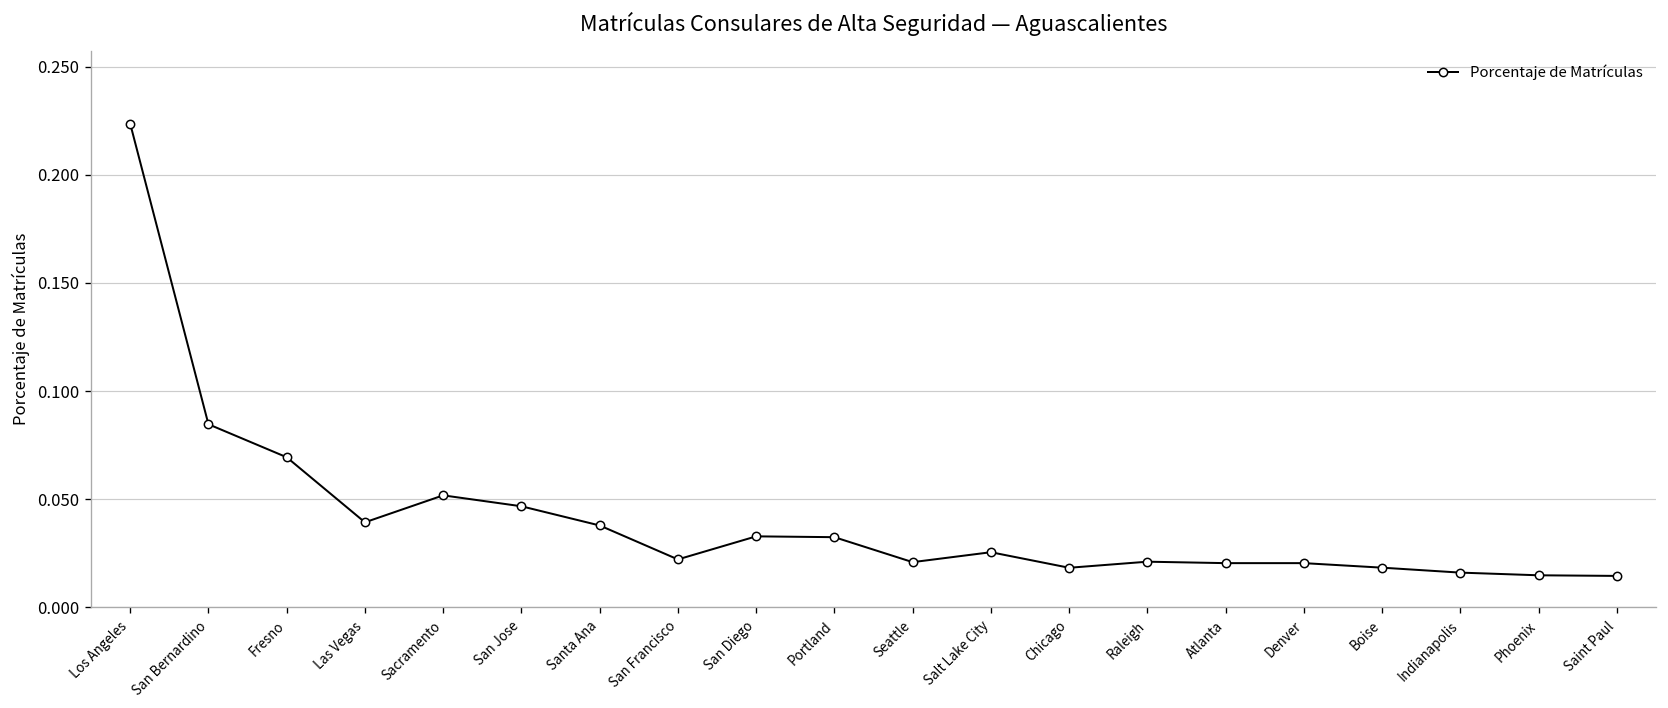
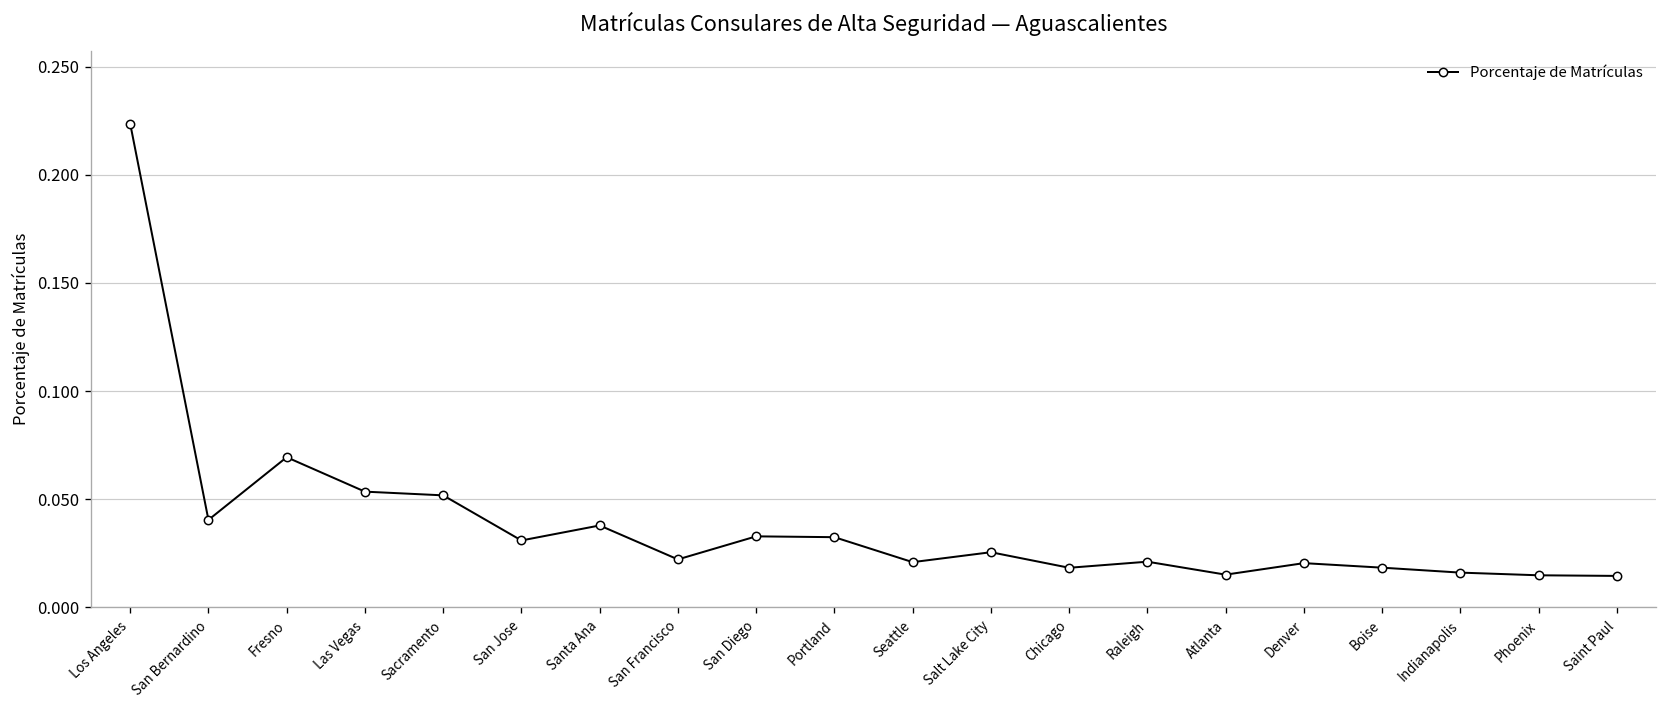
  {
    "Los Angeles": 0.224,
-   "San Bernardino": 0.085,
+   "San Bernardino": 0.040,
    "Fresno": 0.069,
-   "Las Vegas": 0.039,
+   "Las Vegas": 0.054,
    "Sacramento": 0.052,
-   "San Jose": 0.047,
+   "San Jose": 0.031,
    "Santa Ana": 0.038,
    "San Francisco": 0.022,
    "San Diego": 0.033,
    "Portland": 0.032,
    "Seattle": 0.021,
    "Salt Lake City": 0.026,
    "Chicago": 0.018,
    "Raleigh": 0.021,
-   "Atlanta": 0.020,
+   "Atlanta": 0.015,
    "Denver": 0.020,
    "Boise": 0.018,
    "Indianapolis": 0.016,
    "Phoenix": 0.015,
    "Saint Paul": 0.015
  }
